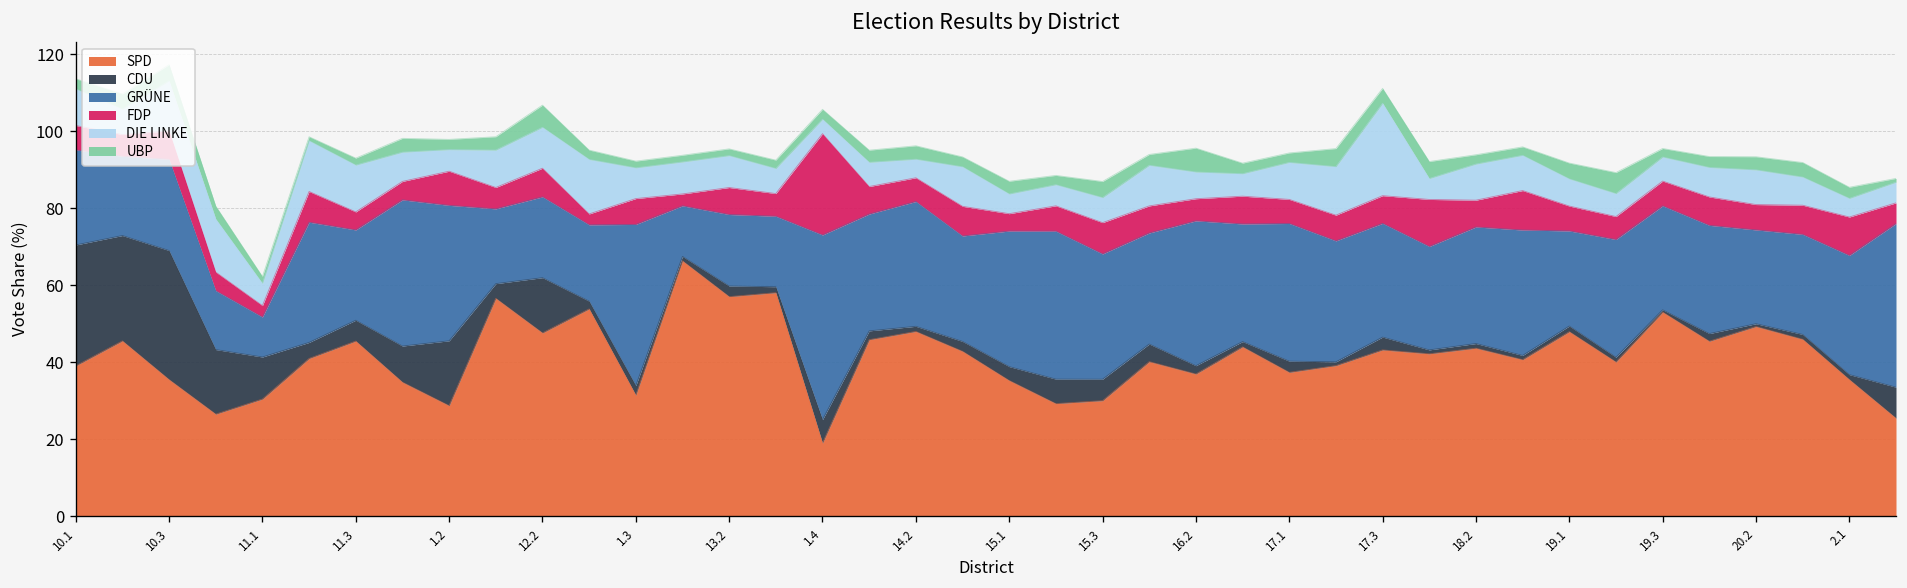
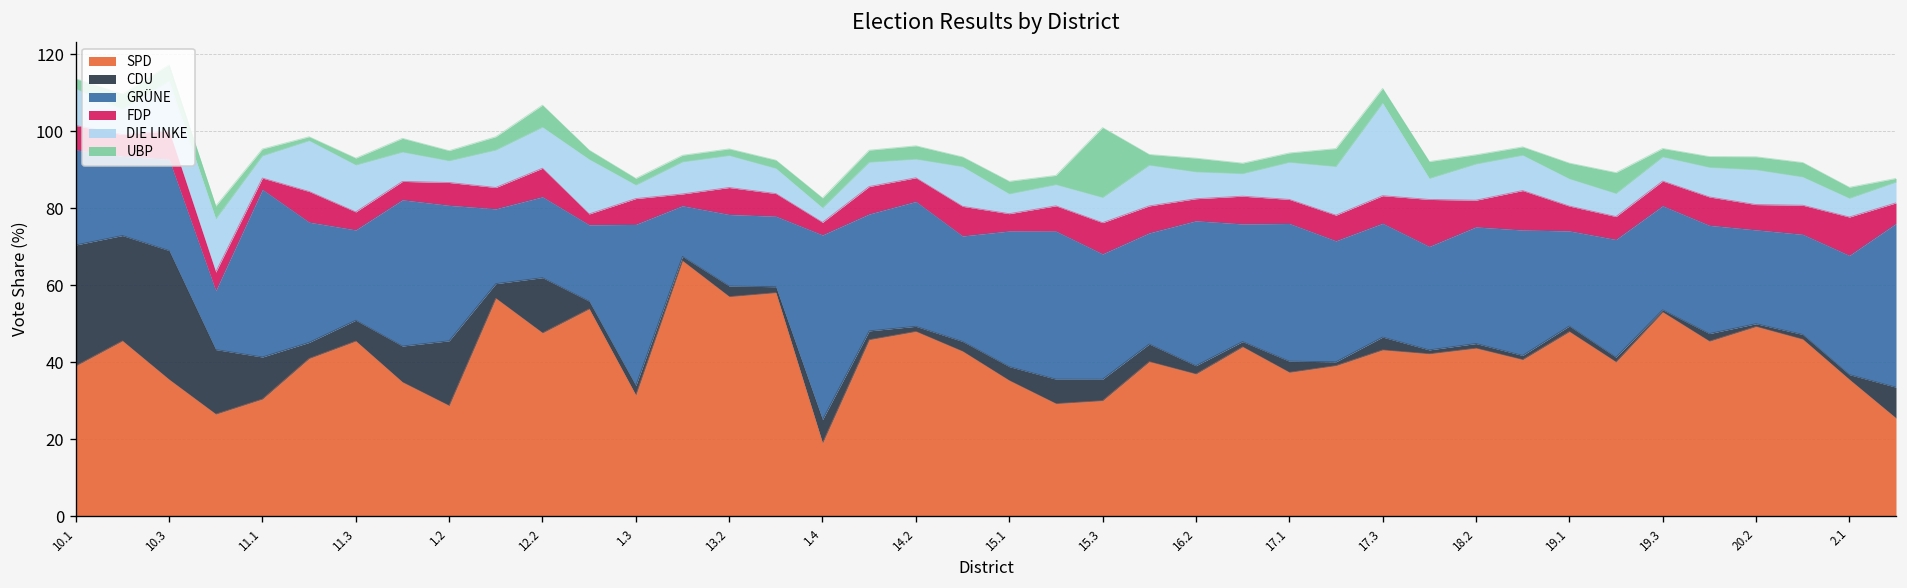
  {
    "SPD": {
      "10.1": 39,
      "10.3": 35,
      "11.1": 30,
      "11.3": 45,
      "1.2": 29,
      "12.2": 48,
      "1.3": 31,
      "13.2": 57,
      "1.4": 19,
      "14.2": 48,
      "15.1": 35,
      "15.3": 30,
      "16.2": 37,
      "17.1": 37,
      "17.3": 43,
      "18.2": 44,
      "19.1": 48,
      "2.1": 35
    },
    "CDU": {
      "10.1": 31,
      "10.3": 34,
      "11.1": 11,
      "11.3": 5,
      "1.2": 17,
      "12.2": 14,
      "1.3": 2,
      "13.2": 3,
      "1.4": 6,
      "14.2": 1,
      "15.1": 4,
      "15.3": 6,
      "16.2": 2,
      "17.1": 3,
      "17.3": 3,
      "18.2": 1,
      "19.1": 1,
      "2.1": 1
    },
    "GRÜNE": {
      "10.1": 25,
      "10.3": 24,
-     "11.1": 10,
+     "11.1": 44,
      "11.3": 23,
      "1.2": 35,
      "12.2": 21,
      "1.3": 42,
      "13.2": 19,
      "1.4": 48,
      "14.2": 32,
      "15.1": 35,
      "15.3": 33,
      "16.2": 38,
      "17.1": 36,
      "17.3": 30,
      "18.2": 30,
      "19.1": 25,
      "19.3": 27,
      "20.2": 24,
      "2.1": 31
    },
    "FDP": {
      "10.1": 6,
      "11.1": 3,
      "11.3": 5,
-     "1.2": 9,
+     "1.2": 6,
      "12.2": 7,
      "1.3": 7,
      "13.2": 7,
-     "1.4": 26,
+     "1.4": 3,
      "14.2": 6,
      "15.1": 5,
      "15.3": 8,
      "16.2": 6,
      "17.1": 6,
      "17.3": 7,
      "18.2": 7,
      "19.1": 6,
      "19.3": 6,
      "20.2": 7,
      "2.1": 10
    },
    "DIE LINKE": {
      "10.1": 10,
      "11.1": 6,
      "11.3": 12,
      "1.2": 6,
      "12.2": 11,
-     "1.3": 8,
+     "1.3": 3,
      "13.2": 8,
      "1.4": 4,
      "14.2": 5,
      "15.1": 5,
      "15.3": 7,
      "16.2": 7,
      "17.1": 10,
      "17.3": 24,
      "18.2": 9,
      "19.1": 7,
      "19.3": 6,
      "20.2": 9,
      "2.1": 5
    },
    "UBP": {
      "10.1": 3,
      "11.1": 2,
      "11.3": 2,
      "1.2": 3,
      "12.2": 6,
      "1.3": 2,
      "13.2": 2,
      "1.4": 3,
      "14.2": 3,
      "15.1": 3,
-     "15.3": 4,
-     "16.2": 6,
+     "15.3": 18,
+     "16.2": 4,
      "17.1": 2,
      "17.3": 4,
      "18.2": 2,
      "19.1": 4,
      "19.3": 2,
      "20.2": 3,
      "2.1": 3
    }
  }
